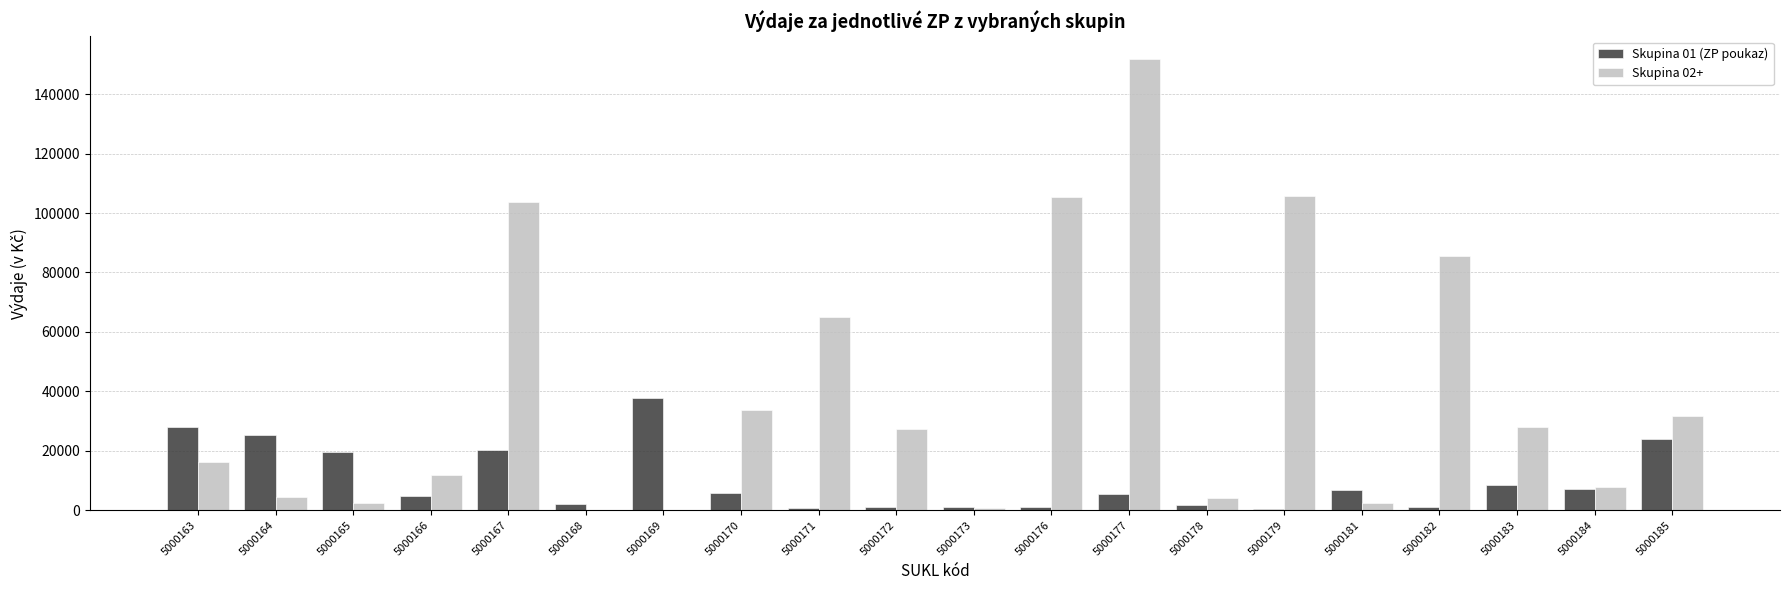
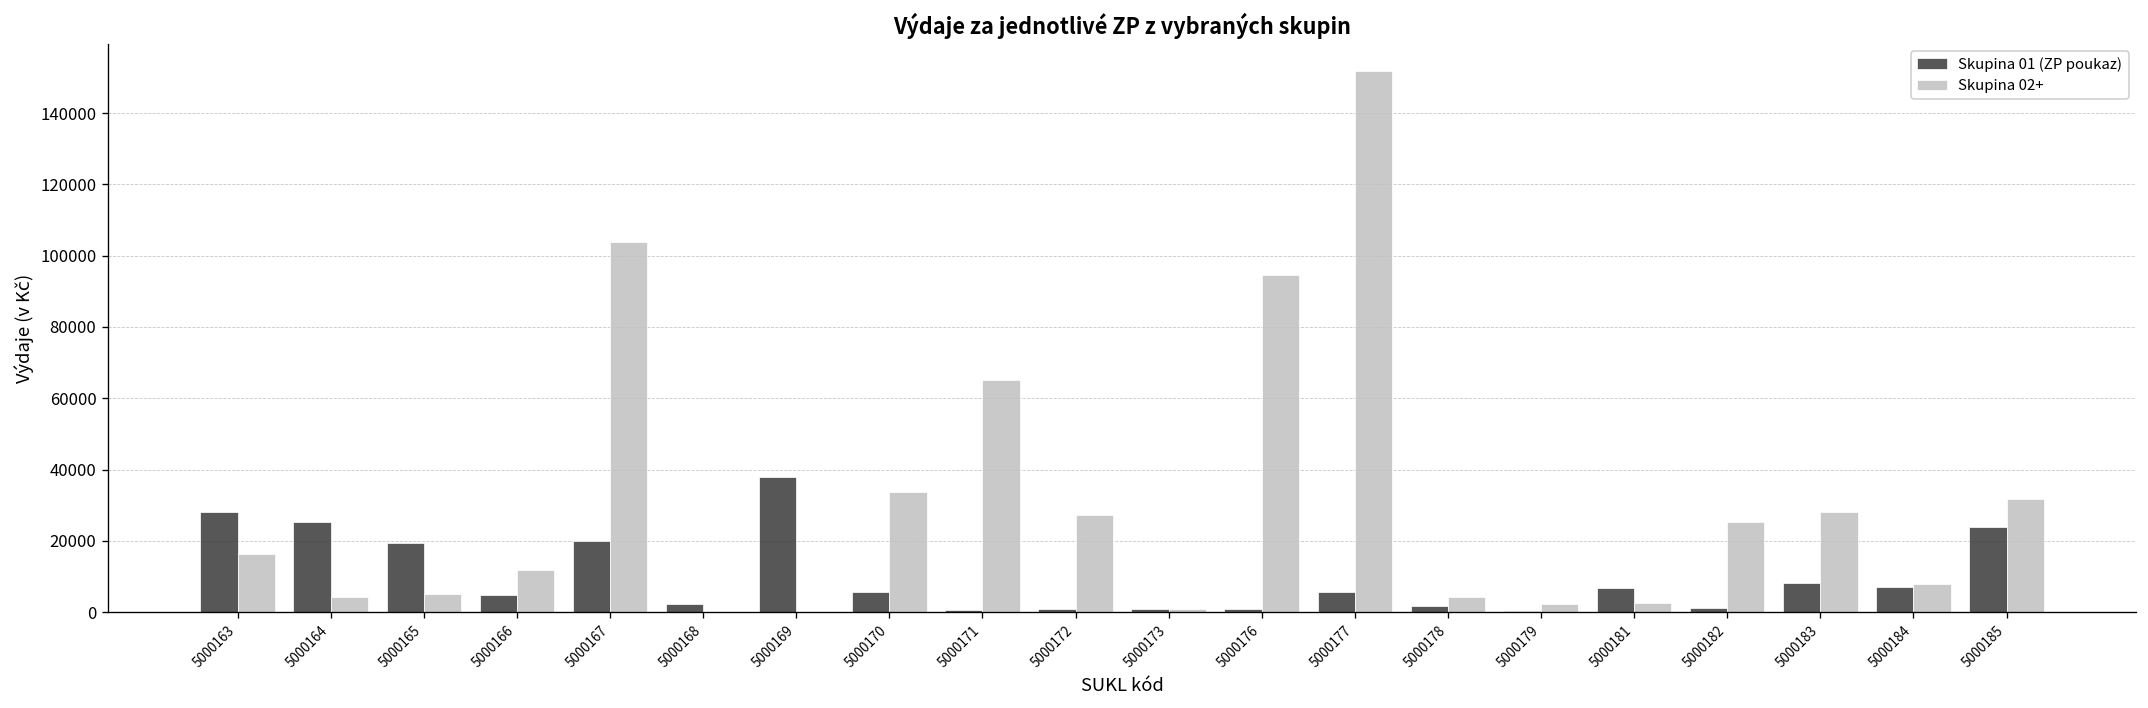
  {
    "Skupina 01 (ZP poukaz)": {
      "5000163": 28000,
      "5000164": 25000,
      "5000165": 19000,
      "5000166": 5000,
      "5000167": 20000,
      "5000168": 2000,
      "5000169": 38000,
      "5000170": 6000,
      "5000172": 1000,
      "5000173": 1000,
      "5000176": 1000,
      "5000177": 6000,
      "5000178": 2000,
      "5000181": 7000,
      "5000182": 1000,
      "5000183": 8000,
      "5000184": 7000,
      "5000185": 24000
    },
    "Skupina 02+": {
      "5000163": 16000,
      "5000164": 4000,
-     "5000165": 2000,
+     "5000165": 5000,
      "5000166": 12000,
      "5000167": 104000,
      "5000170": 34000,
      "5000171": 65000,
      "5000172": 27000,
-     "5000176": 106000,
+     "5000176": 95000,
      "5000177": 152000,
      "5000178": 4000,
-     "5000179": 106000,
+     "5000179": 2000,
      "5000181": 3000,
-     "5000182": 86000,
+     "5000182": 25000,
      "5000183": 28000,
      "5000184": 8000,
      "5000185": 32000
    }
  }
